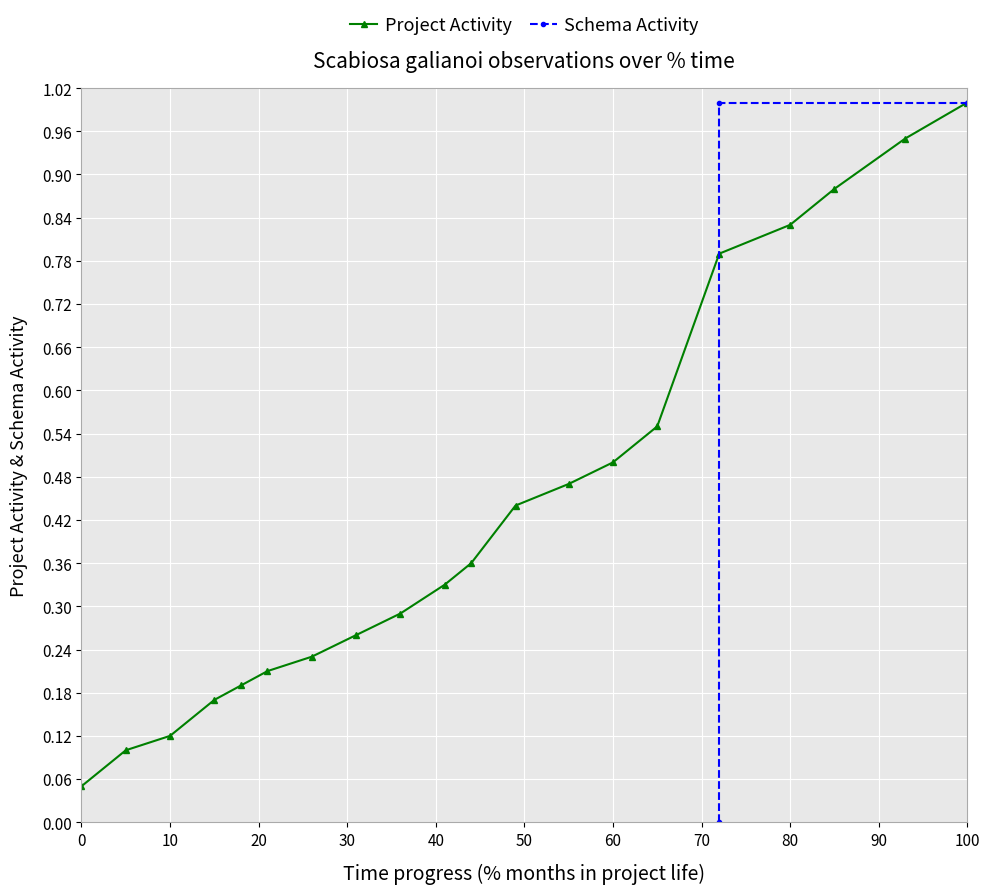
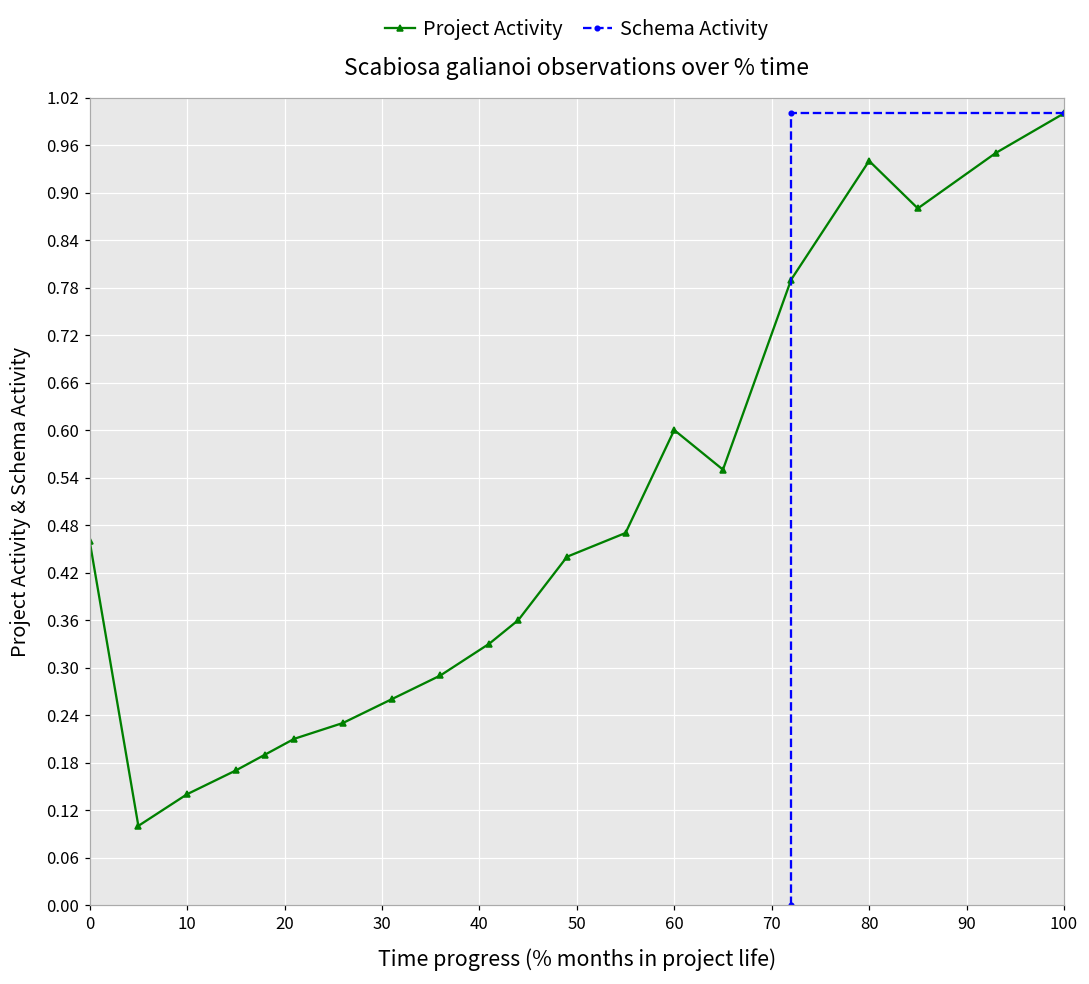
  {
    "Project Activity": {
-     "0": 0.05,
-     "10": 0.12,
-     "60": 0.5,
-     "80": 0.83
+     "0": 0.46,
+     "10": 0.14,
+     "60": 0.6,
+     "80": 0.94
    }
  }
